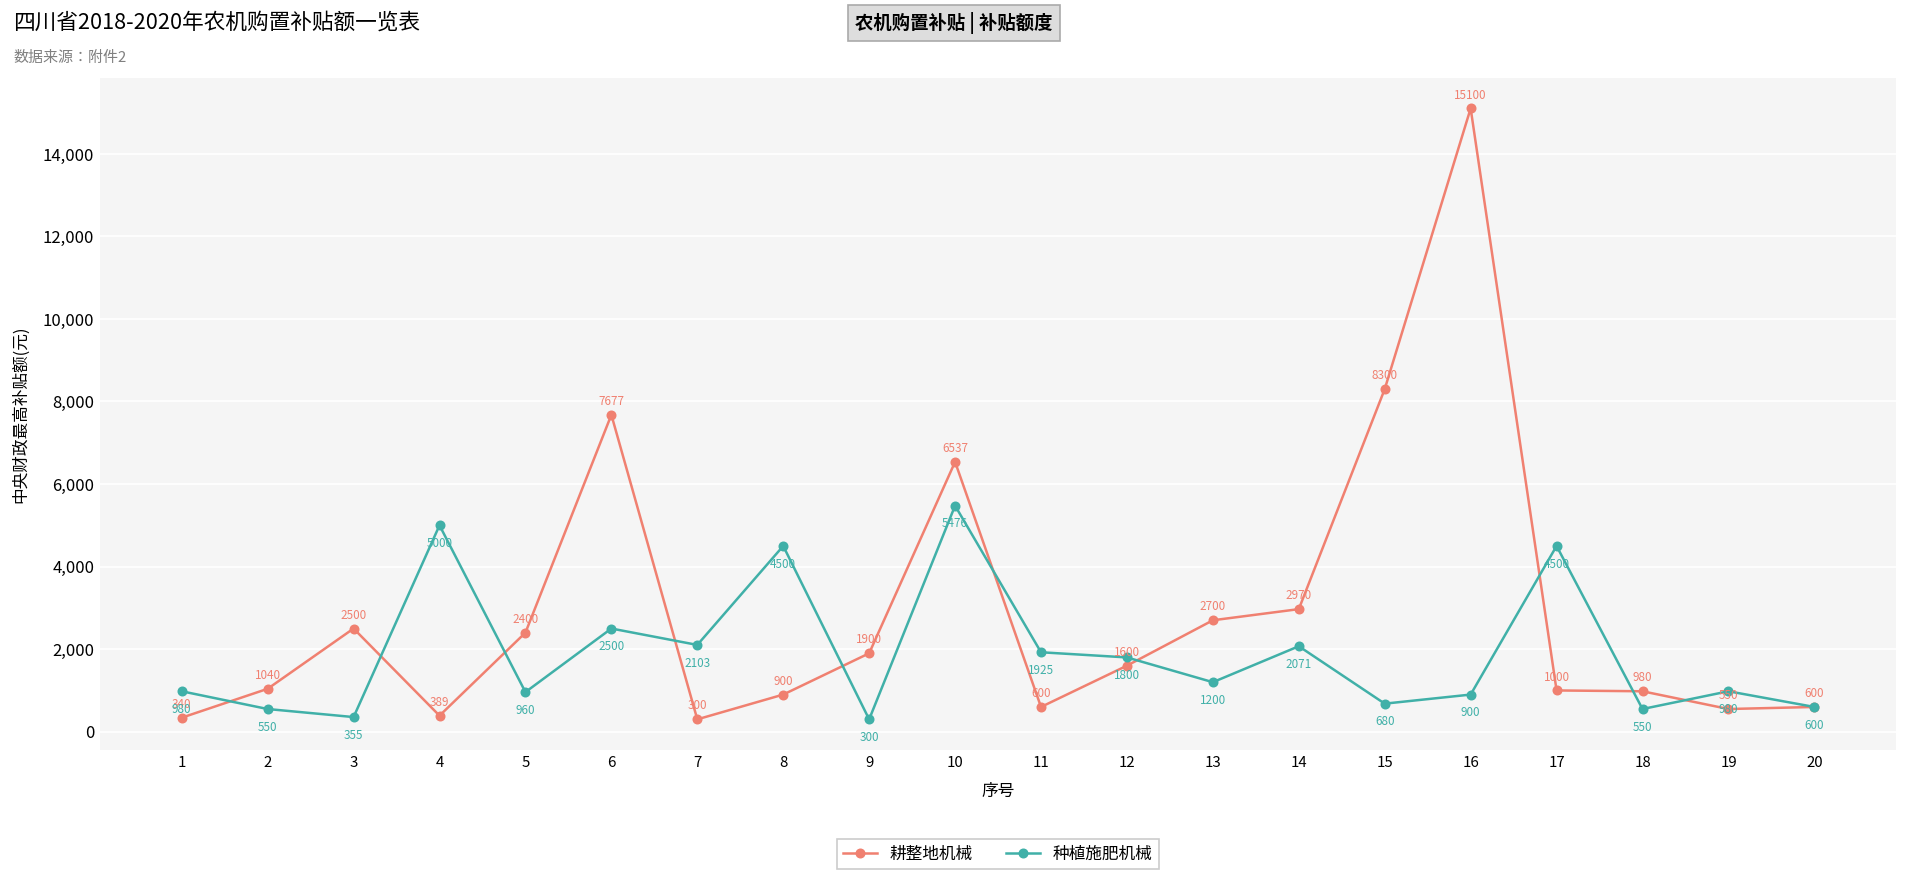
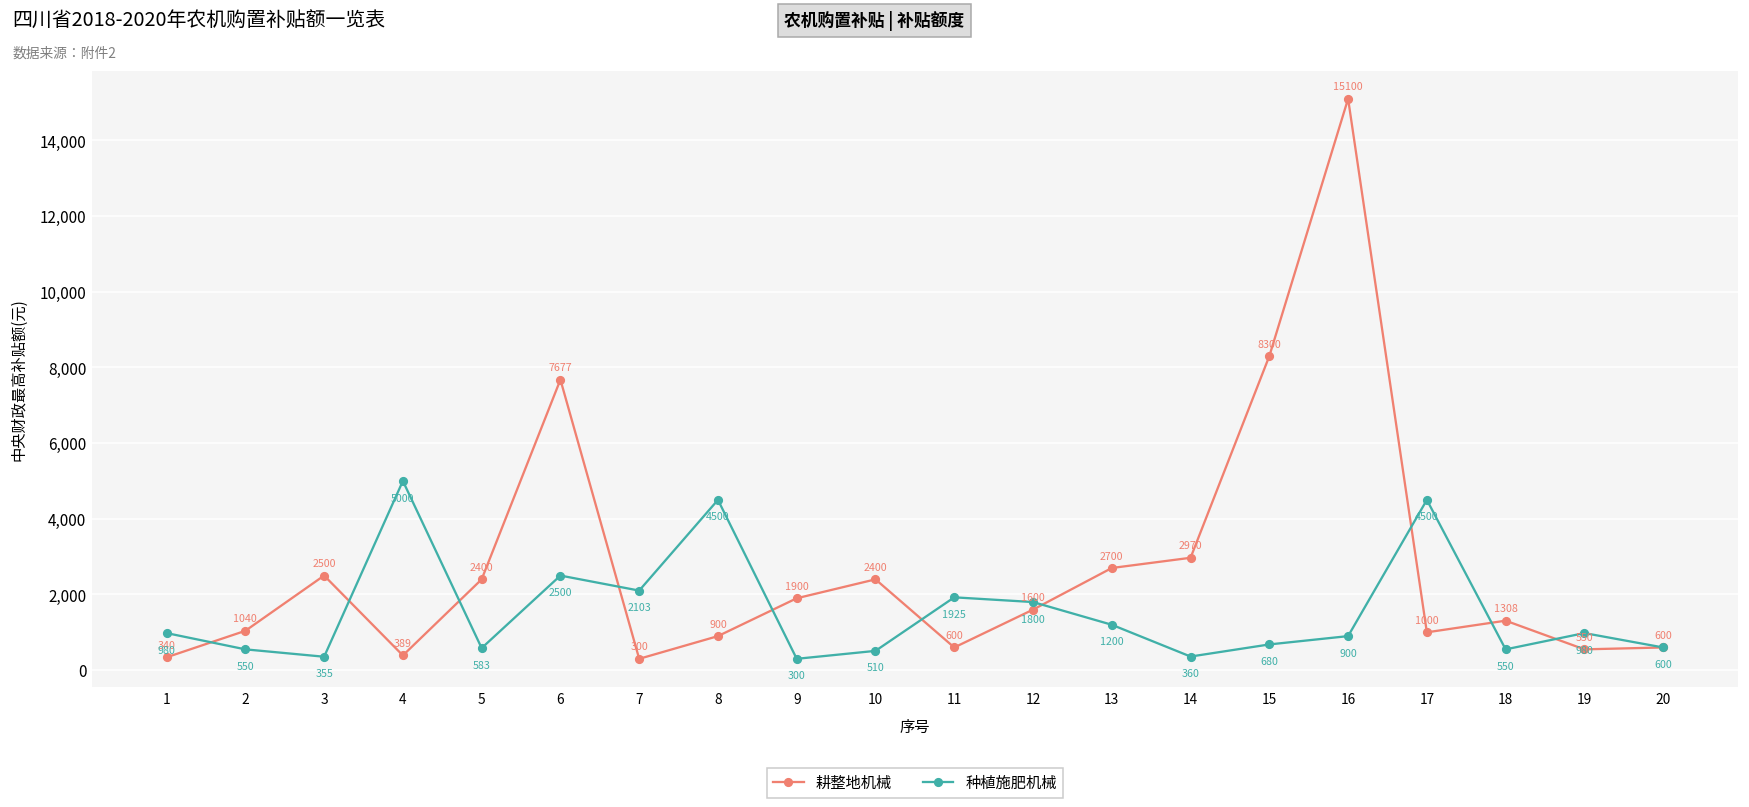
  {
    "耕整地机械": {
      "2": 1040,
      "3": 2500,
      "4": 389,
      "5": 2400,
      "6": 7677,
      "7": 300,
      "8": 900,
      "9": 1900,
-     "10": 6537,
+     "10": 2400,
      "11": 600,
      "13": 2700,
      "14": 2970,
      "15": 8300,
      "16": 15100,
      "17": 1000,
-     "18": 980
+     "18": 1308
    },
    "种植施肥机械": {
      "2": 550,
      "3": 355,
      "4": 5000,
-     "5": 960,
+     "5": 583,
      "6": 2500,
      "7": 2103,
      "8": 4500,
      "9": 300,
-     "10": 5476,
+     "10": 510,
      "11": 1925,
      "12": 1800,
      "13": 1200,
-     "14": 2071,
+     "14": 360,
      "15": 680,
      "16": 900,
      "17": 4500,
      "18": 550
    }
  }
